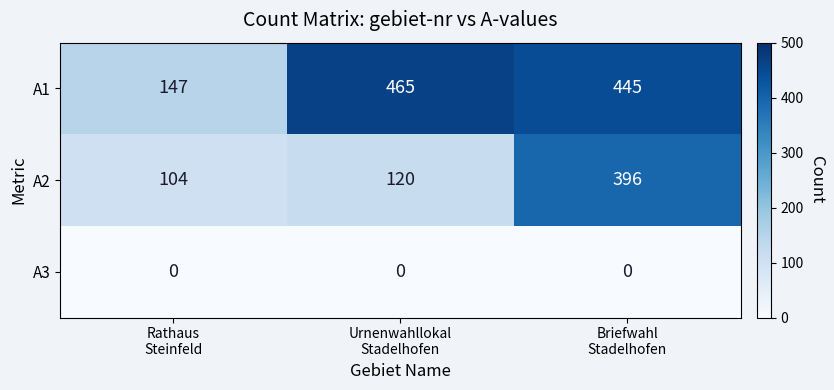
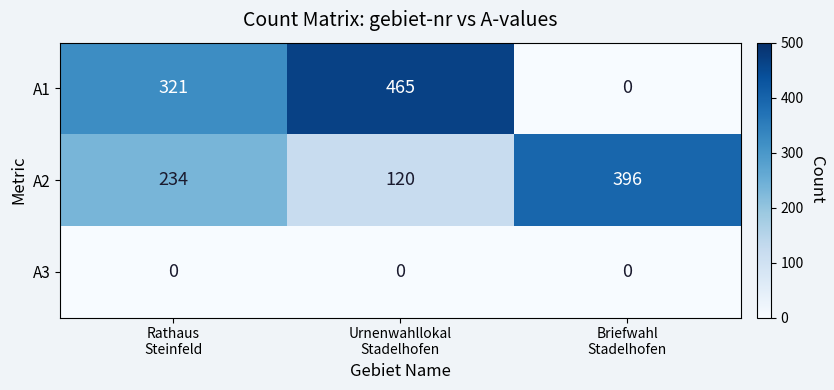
  {
    "A1": {
-     "Rathaus Steinfeld": 147,
+     "Rathaus Steinfeld": 321,
      "Urnenwahllokal Stadelhofen": 465,
-     "Briefwahl Stadelhofen": 445
+     "Briefwahl Stadelhofen": 0
    },
    "A2": {
-     "Rathaus Steinfeld": 104,
+     "Rathaus Steinfeld": 234,
      "Urnenwahllokal Stadelhofen": 120,
      "Briefwahl Stadelhofen": 396
    },
    "A3": {
      "Rathaus Steinfeld": 0,
      "Urnenwahllokal Stadelhofen": 0,
      "Briefwahl Stadelhofen": 0
    }
  }
